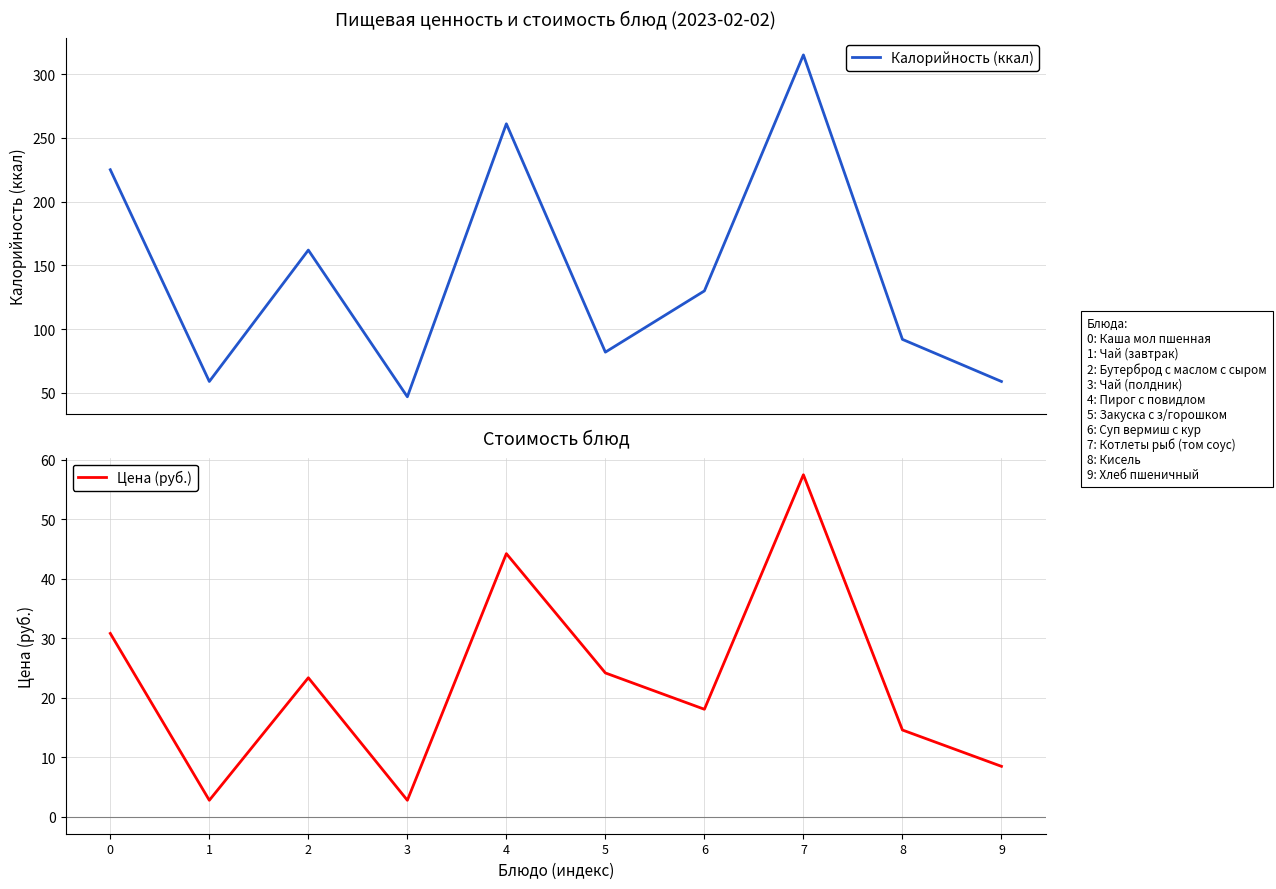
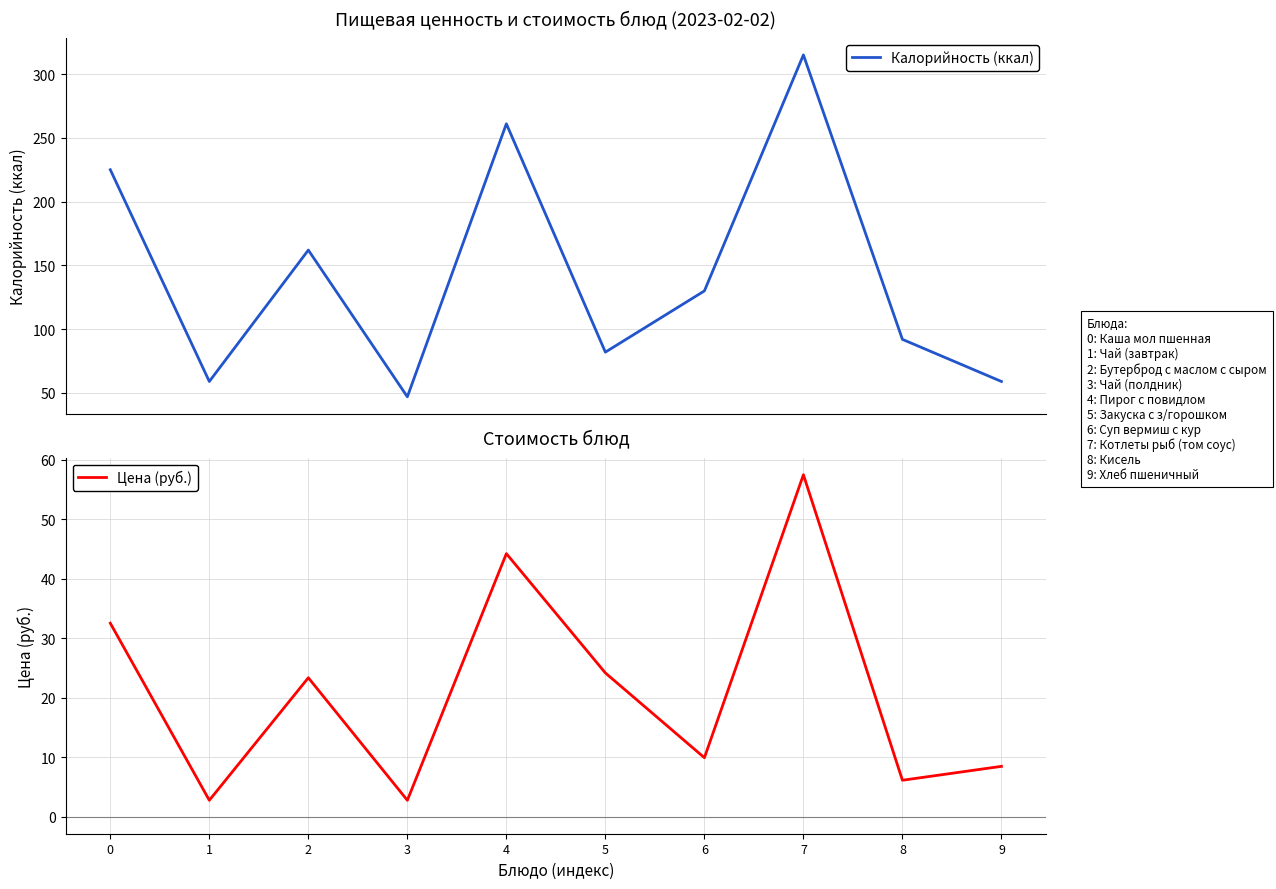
  {
    "Стоимость блюд": {
-     "0": 31,
+     "0": 33,
      "1": 3,
      "2": 23,
      "3": 3,
      "4": 44,
      "5": 24,
-     "6": 18,
+     "6": 10,
      "7": 58,
-     "8": 15,
+     "8": 6,
      "9": 8
    }
  }
